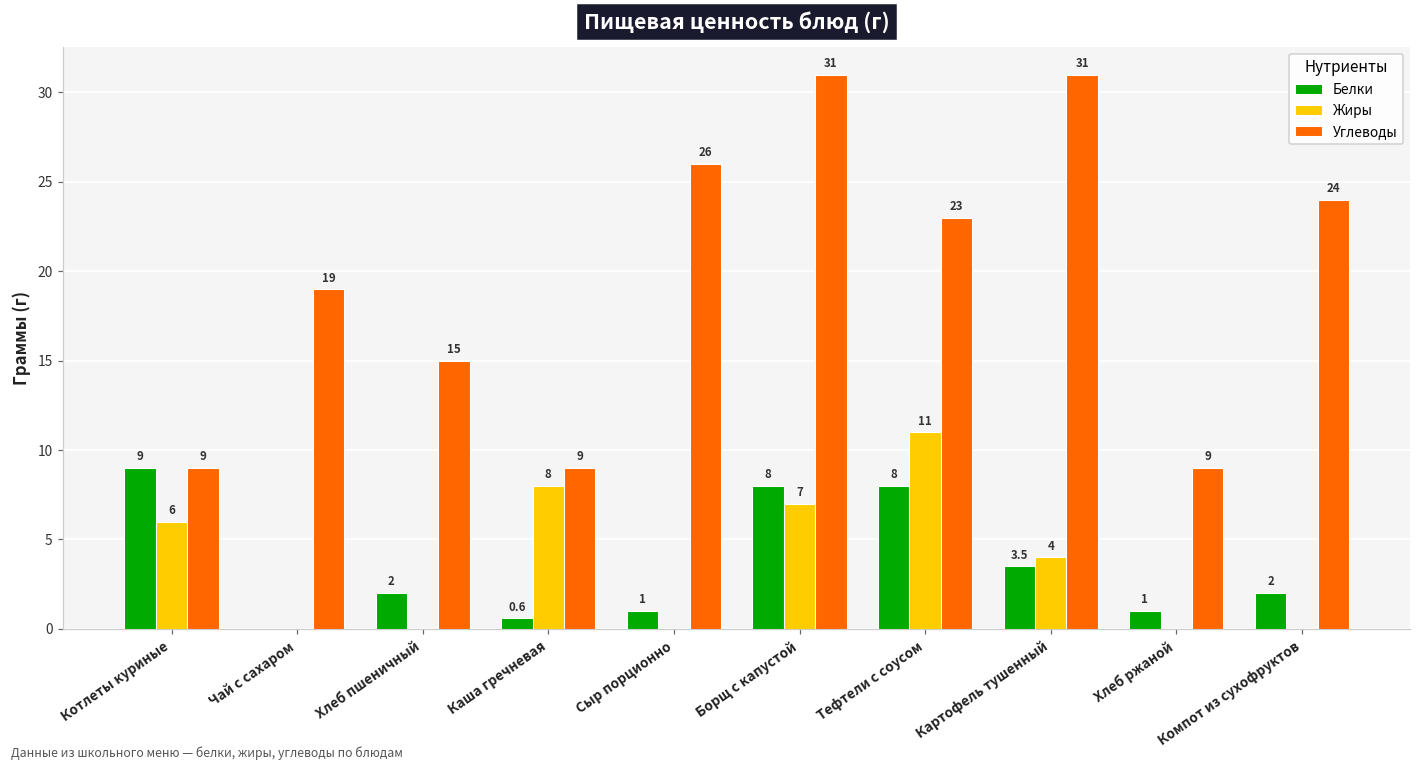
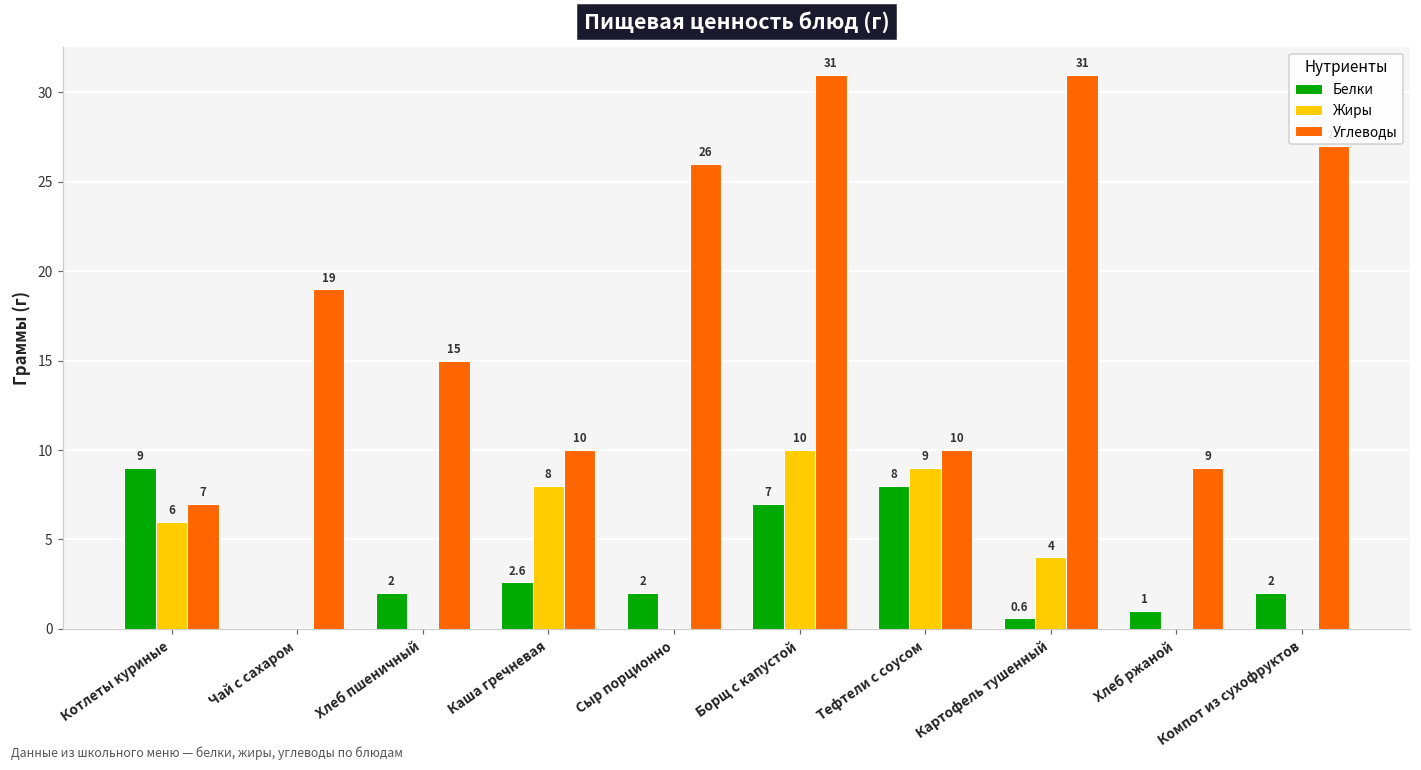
  {
    "Белки": {
      "Котлеты куриные": 9,
      "Хлеб пшеничный": 2,
-     "Каша гречневая": 0.6,
-     "Сыр порционно": 1,
-     "Борщ с капустой": 8,
+     "Каша гречневая": 2.6,
+     "Сыр порционно": 2,
+     "Борщ с капустой": 7,
      "Тефтели с соусом": 8,
-     "Картофель тушенный": 3.5,
+     "Картофель тушенный": 0.6,
      "Хлеб ржаной": 1,
      "Компот из сухофруктов": 2
    },
    "Жиры": {
      "Котлеты куриные": 6,
      "Каша гречневая": 8,
-     "Борщ с капустой": 7,
-     "Тефтели с соусом": 11,
+     "Борщ с капустой": 10,
+     "Тефтели с соусом": 9,
      "Картофель тушенный": 4
    },
    "Углеводы": {
-     "Котлеты куриные": 9,
+     "Котлеты куриные": 7,
      "Чай с сахаром": 19,
      "Хлеб пшеничный": 15,
-     "Каша гречневая": 9,
+     "Каша гречневая": 10,
      "Сыр порционно": 26,
      "Борщ с капустой": 31,
-     "Тефтели с соусом": 23,
+     "Тефтели с соусом": 10,
      "Картофель тушенный": 31,
      "Хлеб ржаной": 9,
-     "Компот из сухофруктов": 24
+     "Компот из сухофруктов": 27
    }
  }
